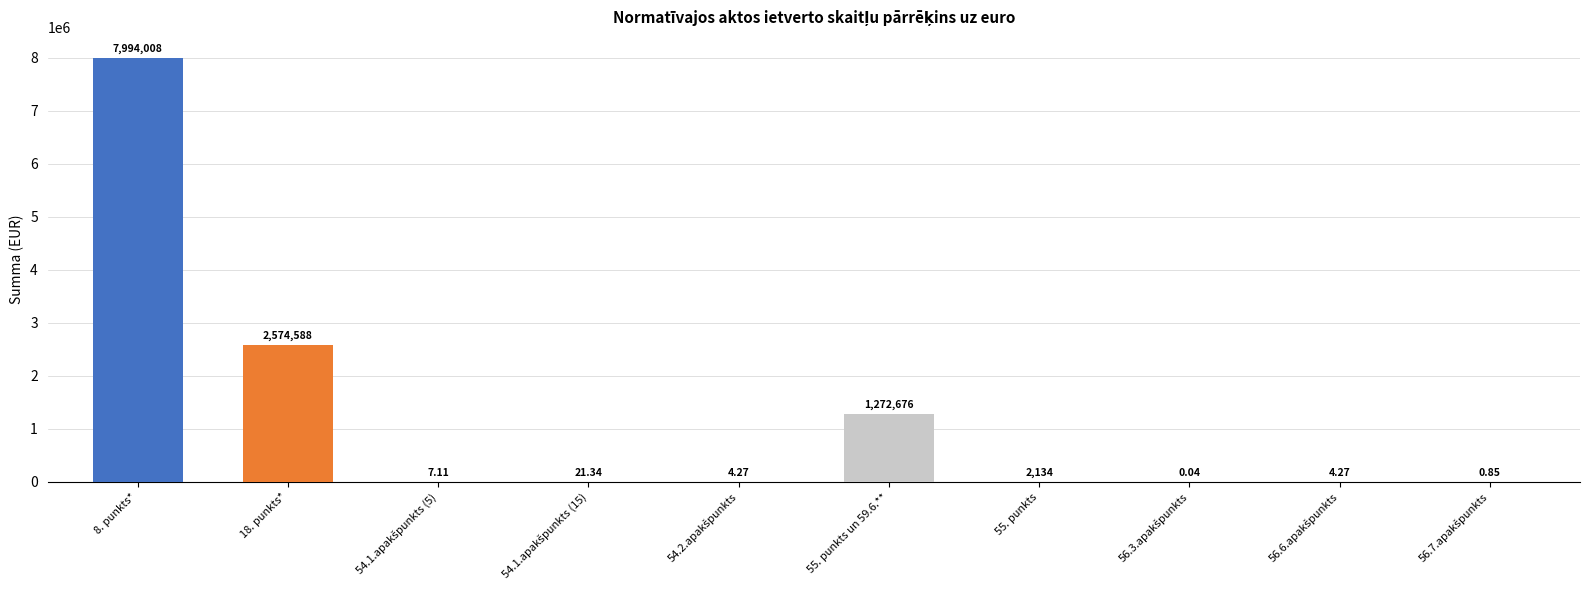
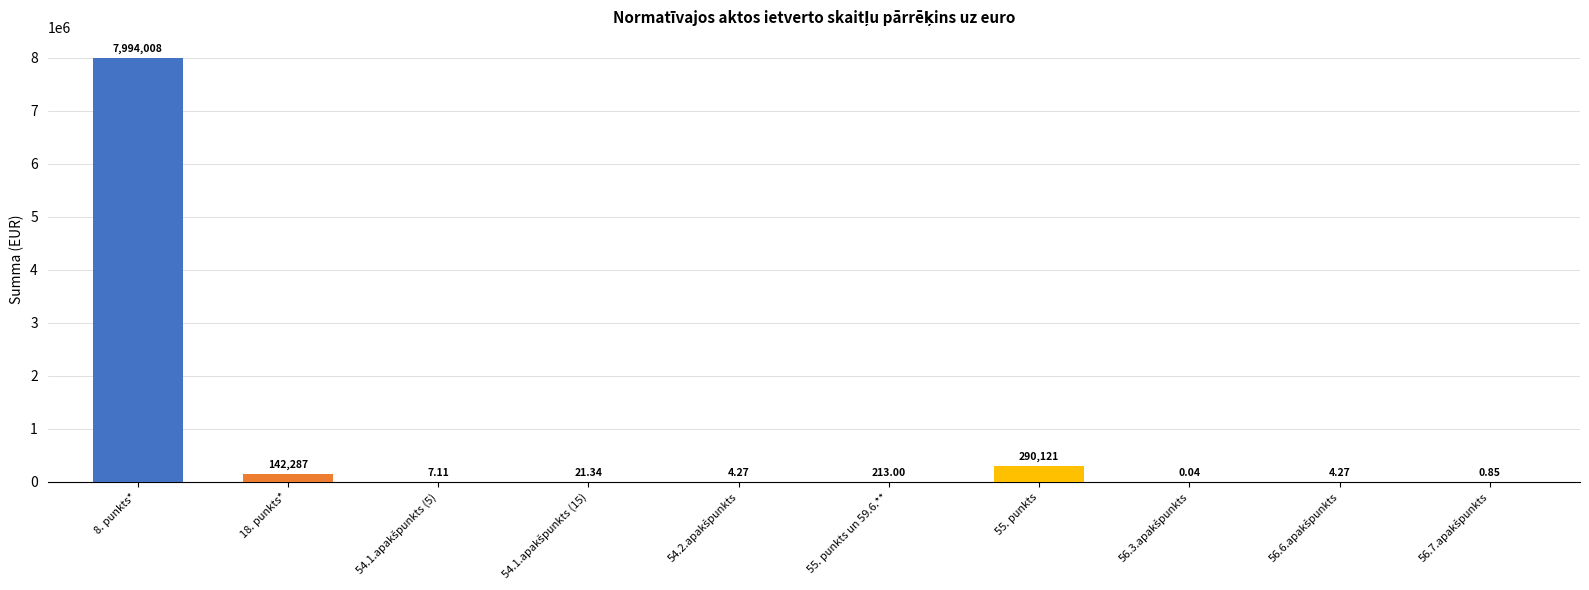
  {
    "8. punkts*": "7,994,008",
-   "18. punkts*": "2,574,588",
+   "18. punkts*": "142,287",
    "54.1.apakšpunkts (5)": "7.11",
    "54.1.apakšpunkts (15)": "21.34",
    "54.2.apakšpunkts": "4.27",
-   "55. punkts un 59.6.**": "1,272,676",
-   "55. punkts": "2,134",
+   "55. punkts un 59.6.**": "213.00",
+   "55. punkts": "290,121",
    "56.3.apakšpunkts": "0.04",
    "56.6.apakšpunkts": "4.27",
    "56.7.apakšpunkts": "0.85"
  }
